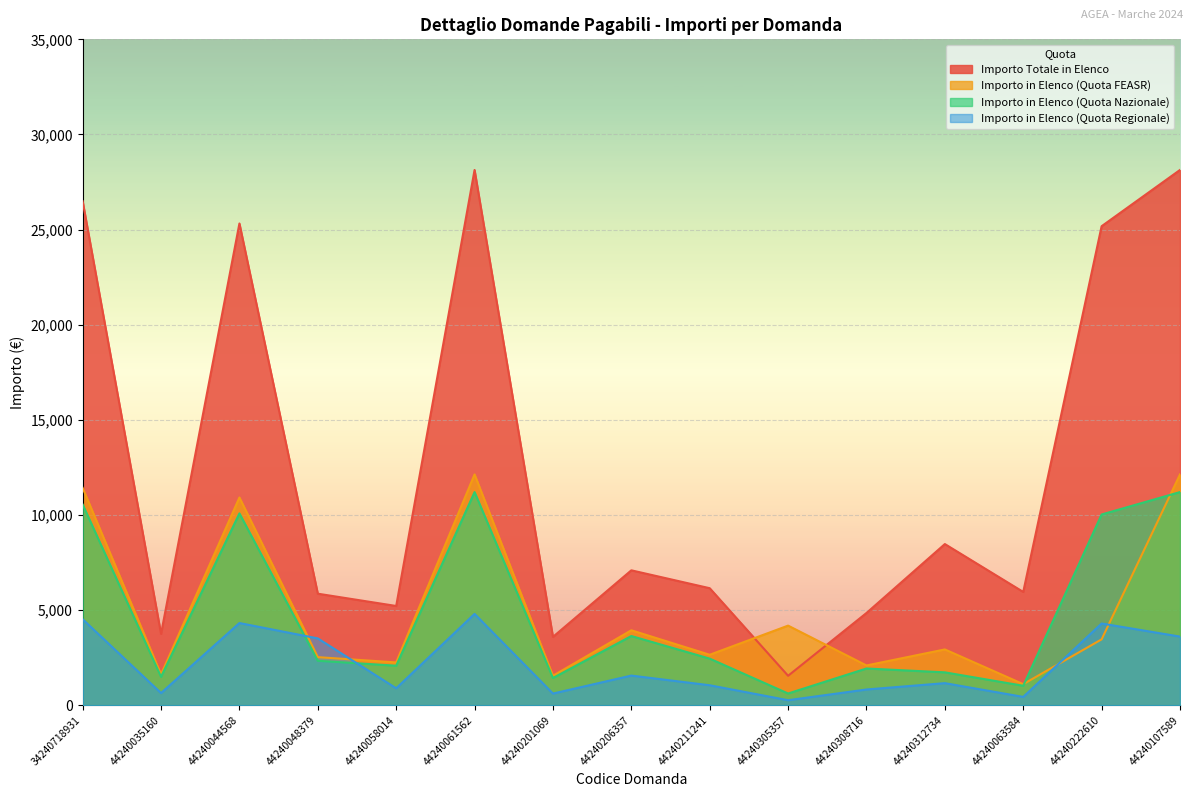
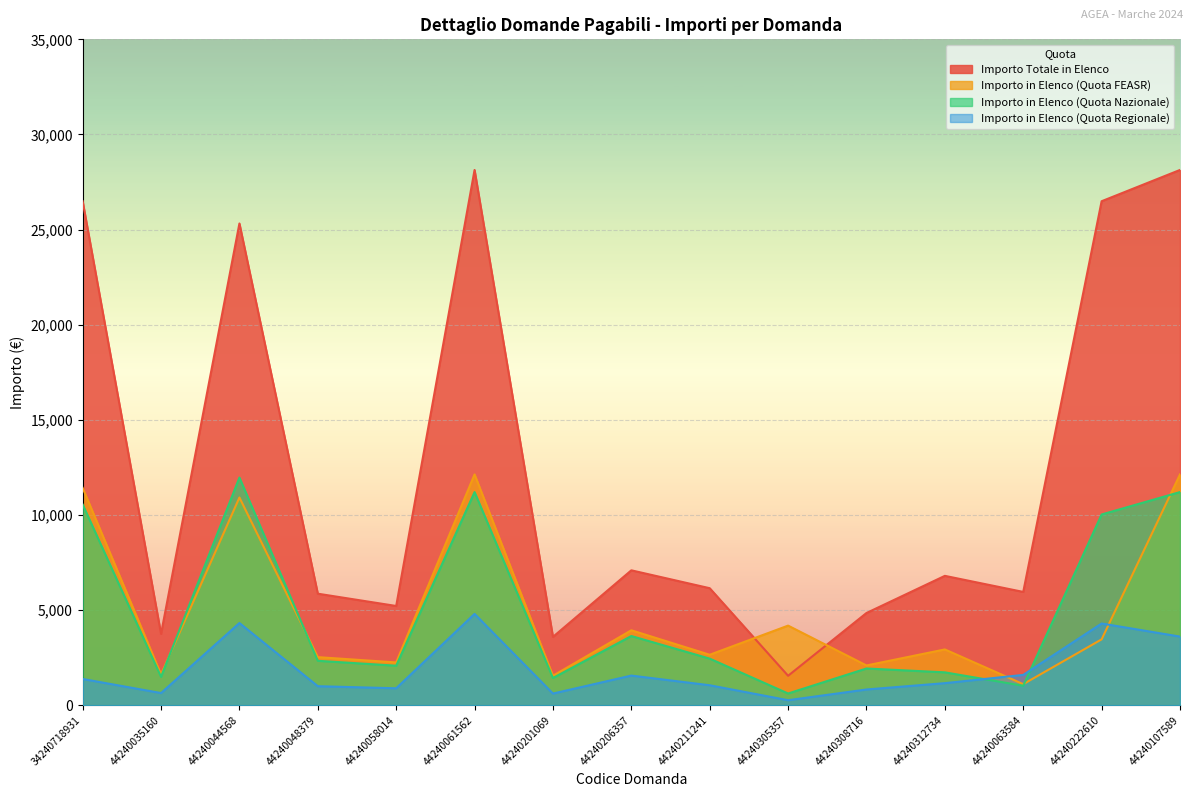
  {
    "Importo Totale in Elenco": {
      "34240718931": "26,500",
      "44240035160": "3,800",
      "44240044568": "25,300",
      "44240048379": "5,900",
      "44240058014": "5,200",
      "44240061562": "28,100",
      "44240201069": "3,600",
      "44240206357": "7,100",
      "44240211241": "6,200",
      "44240305357": "1,500",
      "44240308716": "4,800",
-     "44240312734": "8,500",
+     "44240312734": "6,800",
      "44240063584": "6,000",
-     "44240222610": "25,200",
+     "44240222610": "26,500",
      "44240107589": "28,100"
    },
    "Importo in Elenco (Quota FEASR)": {
      "34240718931": "11,400",
      "44240044568": "10,900",
      "44240048379": "2,500",
      "44240058014": "2,200",
      "44240061562": "12,100",
      "44240206357": "3,900",
      "44240211241": "2,700",
      "44240305357": "4,200",
      "44240308716": "2,100",
      "44240312734": "2,900",
      "44240222610": "3,500",
      "44240107589": "12,100"
    },
    "Importo in Elenco (Quota Nazionale)": {
      "34240718931": "10,500",
-     "44240044568": "10,100",
+     "44240044568": "12,000",
      "44240048379": "2,300",
      "44240058014": "2,100",
      "44240061562": "11,200",
      "44240206357": "3,600",
      "44240211241": "2,400",
      "44240305357": "600",
      "44240308716": "1,900",
      "44240312734": "1,700",
      "44240222610": "10,000",
      "44240107589": "11,200"
    },
    "Importo in Elenco (Quota Regionale)": {
-     "34240718931": "4,500",
+     "34240718931": "1,400",
      "44240035160": "600",
      "44240044568": "4,300",
-     "44240048379": "3,500",
+     "44240048379": "1,000",
      "44240058014": "900",
      "44240061562": "4,800",
      "44240201069": "600",
      "44240206357": "1,600",
      "44240211241": "1,000",
      "44240305357": "300",
      "44240308716": "800",
      "44240312734": "1,200",
-     "44240063584": "400",
+     "44240063584": "1,600",
      "44240222610": "4,300",
      "44240107589": "3,600"
    }
  }
